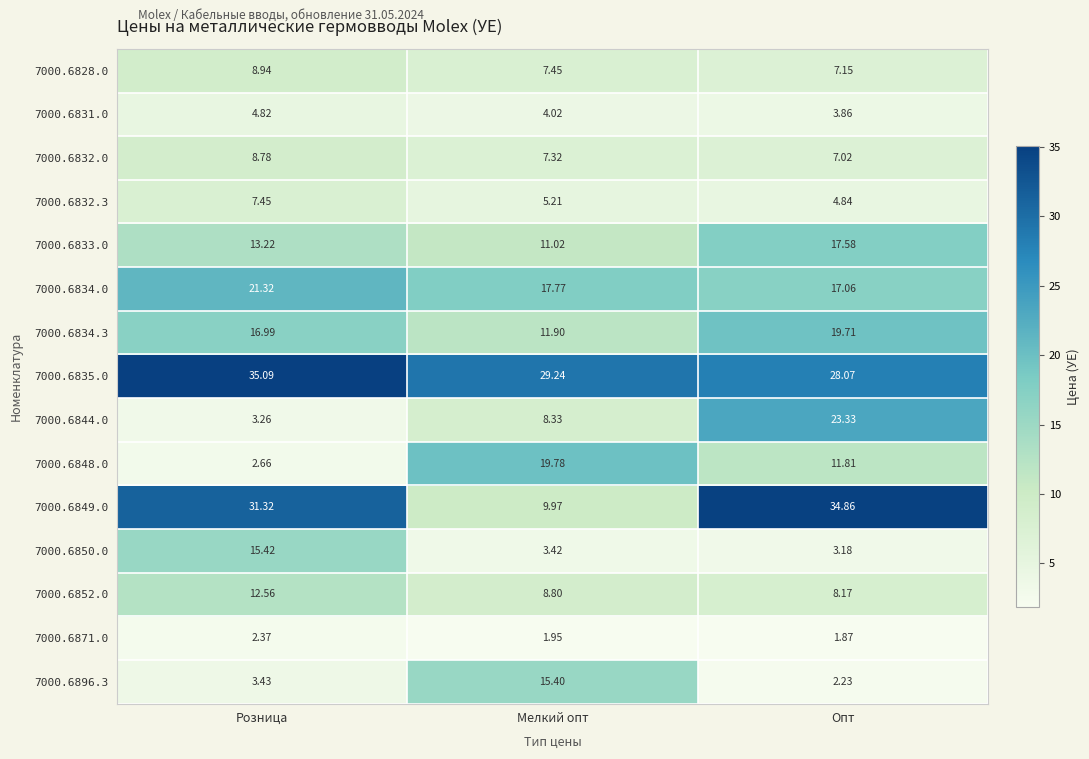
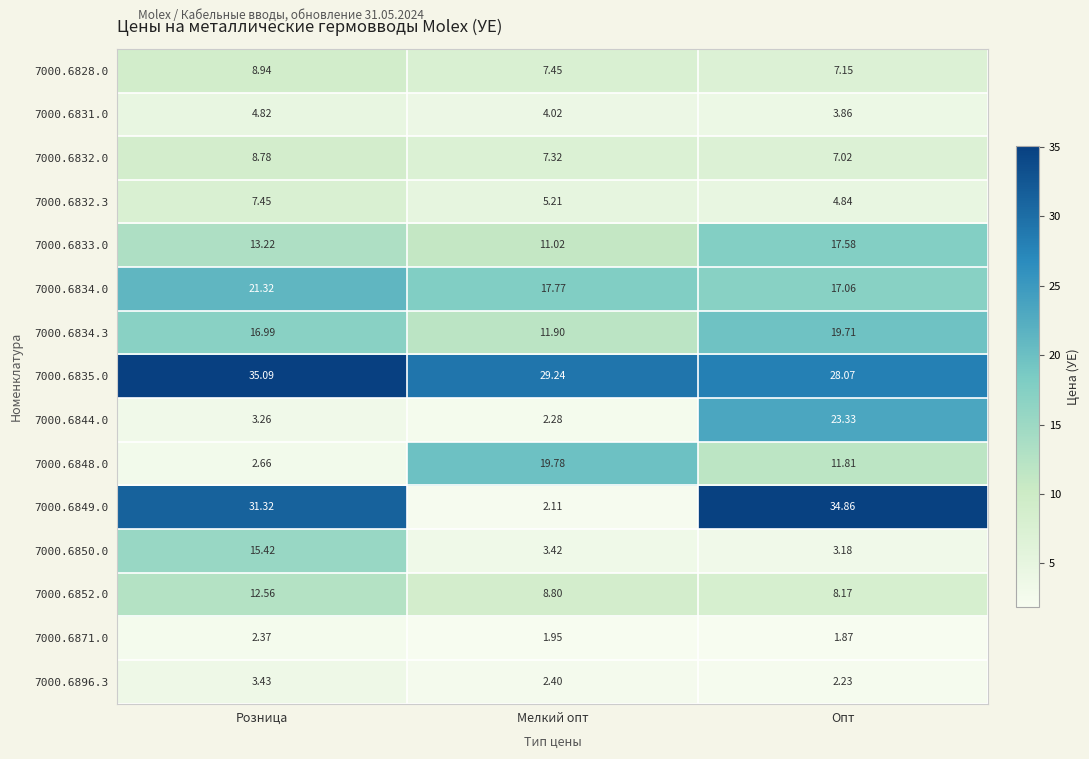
  {
    "7000.6828.0": {
      "Розница": 8.94,
      "Мелкий опт": 7.45,
      "Опт": 7.15
    },
    "7000.6831.0": {
      "Розница": 4.82,
      "Мелкий опт": 4.02,
      "Опт": 3.86
    },
    "7000.6832.0": {
      "Розница": 8.78,
      "Мелкий опт": 7.32,
      "Опт": 7.02
    },
    "7000.6832.3": {
      "Розница": 7.45,
      "Мелкий опт": 5.21,
      "Опт": 4.84
    },
    "7000.6833.0": {
      "Розница": 13.22,
      "Мелкий опт": 11.02,
      "Опт": 17.58
    },
    "7000.6834.0": {
      "Розница": 21.32,
      "Мелкий опт": 17.77,
      "Опт": 17.06
    },
    "7000.6834.3": {
      "Розница": 16.99,
      "Мелкий опт": 11.90,
      "Опт": 19.71
    },
    "7000.6835.0": {
      "Розница": 35.09,
      "Мелкий опт": 29.24,
      "Опт": 28.07
    },
    "7000.6844.0": {
      "Розница": 3.26,
-     "Мелкий опт": 8.33,
+     "Мелкий опт": 2.28,
      "Опт": 23.33
    },
    "7000.6848.0": {
      "Розница": 2.66,
      "Мелкий опт": 19.78,
      "Опт": 11.81
    },
    "7000.6849.0": {
      "Розница": 31.32,
-     "Мелкий опт": 9.97,
+     "Мелкий опт": 2.11,
      "Опт": 34.86
    },
    "7000.6850.0": {
      "Розница": 15.42,
      "Мелкий опт": 3.42,
      "Опт": 3.18
    },
    "7000.6852.0": {
      "Розница": 12.56,
      "Мелкий опт": 8.80,
      "Опт": 8.17
    },
    "7000.6871.0": {
      "Розница": 2.37,
      "Мелкий опт": 1.95,
      "Опт": 1.87
    },
    "7000.6896.3": {
      "Розница": 3.43,
-     "Мелкий опт": 15.40,
+     "Мелкий опт": 2.40,
      "Опт": 2.23
    }
  }
